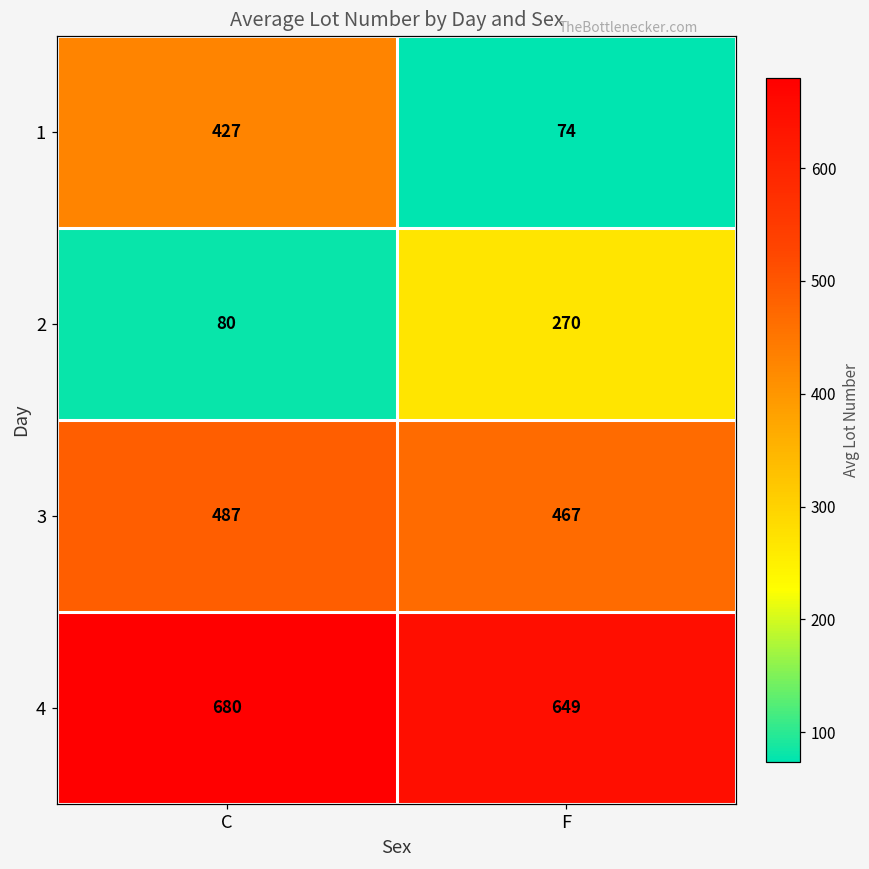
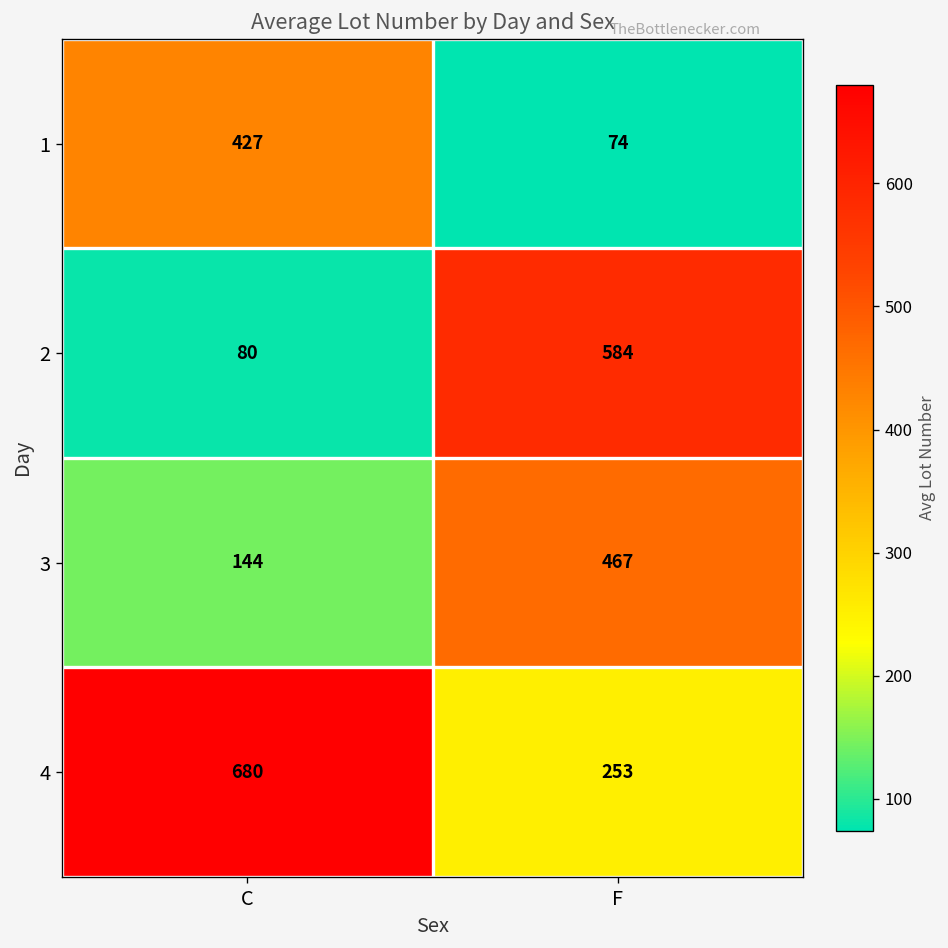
  {
    "1": {
      "C": 427,
      "F": 74
    },
    "2": {
      "C": 80,
-     "F": 270
+     "F": 584
    },
    "3": {
-     "C": 487,
+     "C": 144,
      "F": 467
    },
    "4": {
      "C": 680,
-     "F": 649
+     "F": 253
    }
  }
